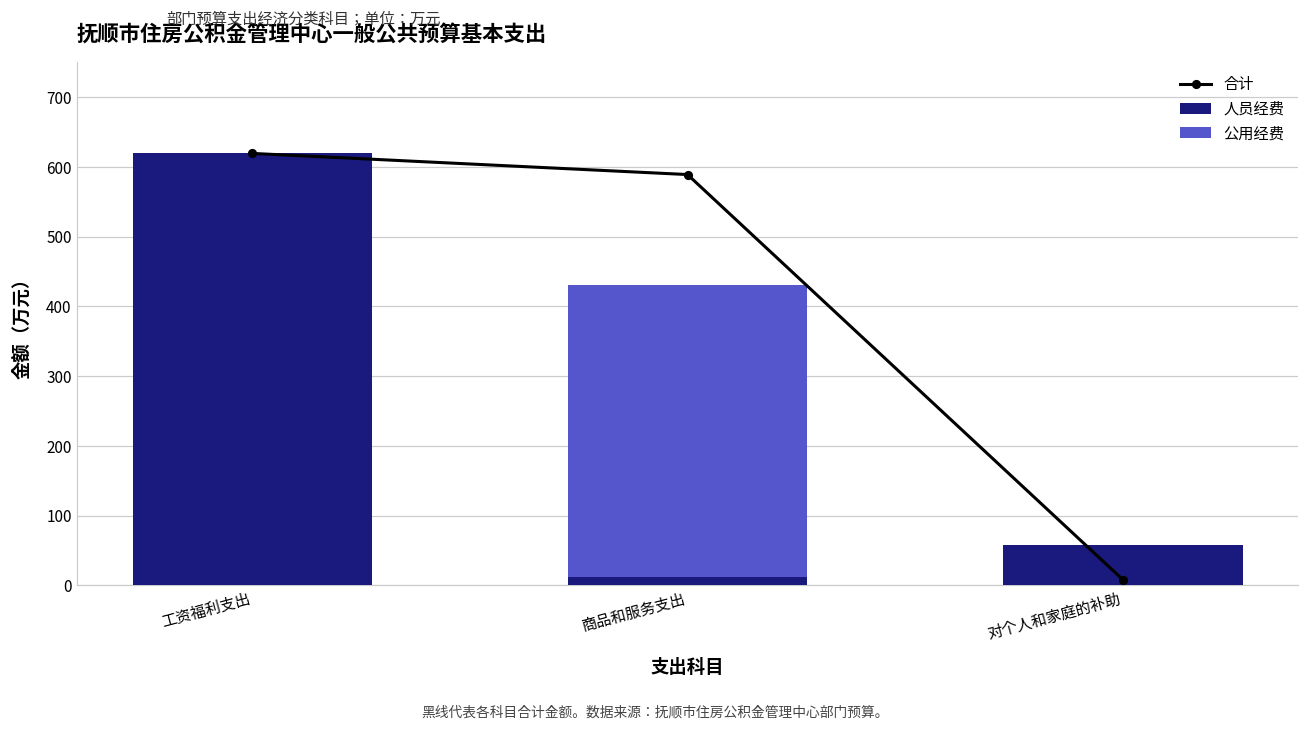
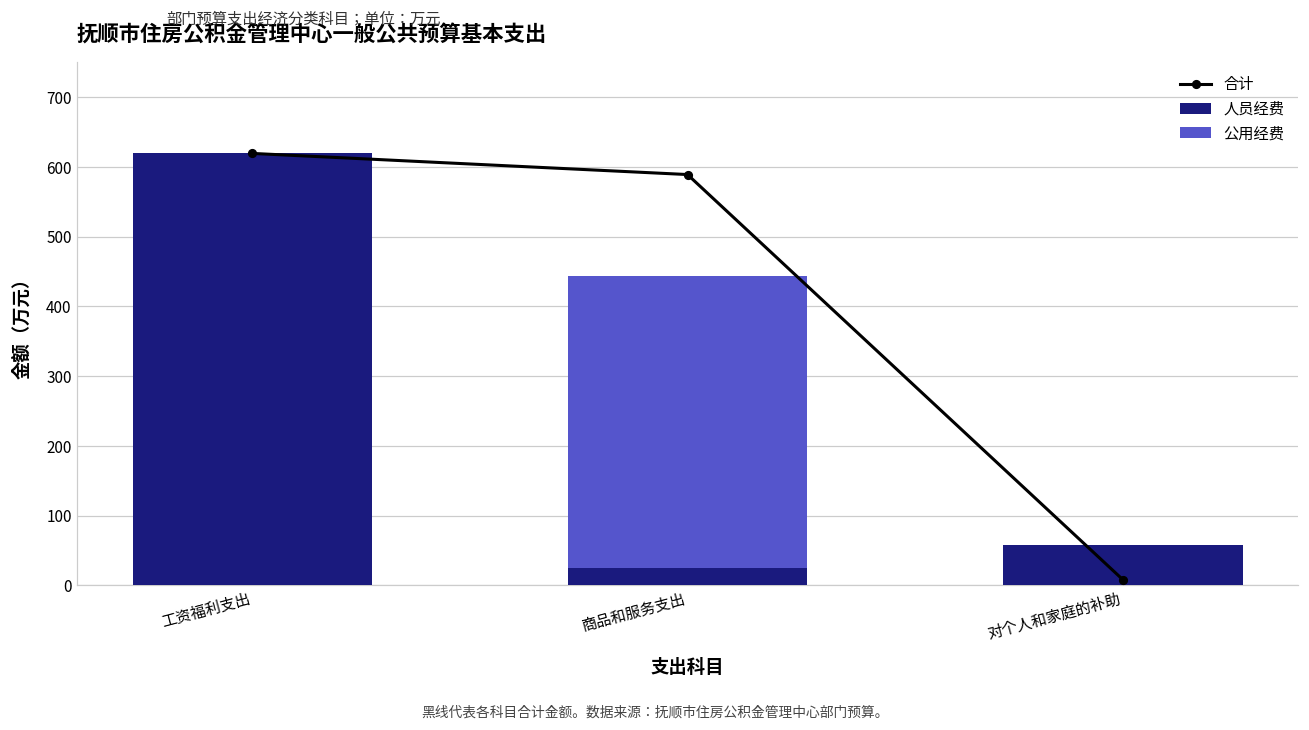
  {
    "合计": {
      "工资福利支出": 620,
      "商品和服务支出": 590,
      "对个人和家庭的补助": 10
    },
    "人员经费": {
      "工资福利支出": 620,
-     "商品和服务支出": 10,
+     "商品和服务支出": 20,
      "对个人和家庭的补助": 60
    },
    "公用经费": {
      "工资福利支出": 0,
      "商品和服务支出": 420,
      "对个人和家庭的补助": 0
    }
  }
